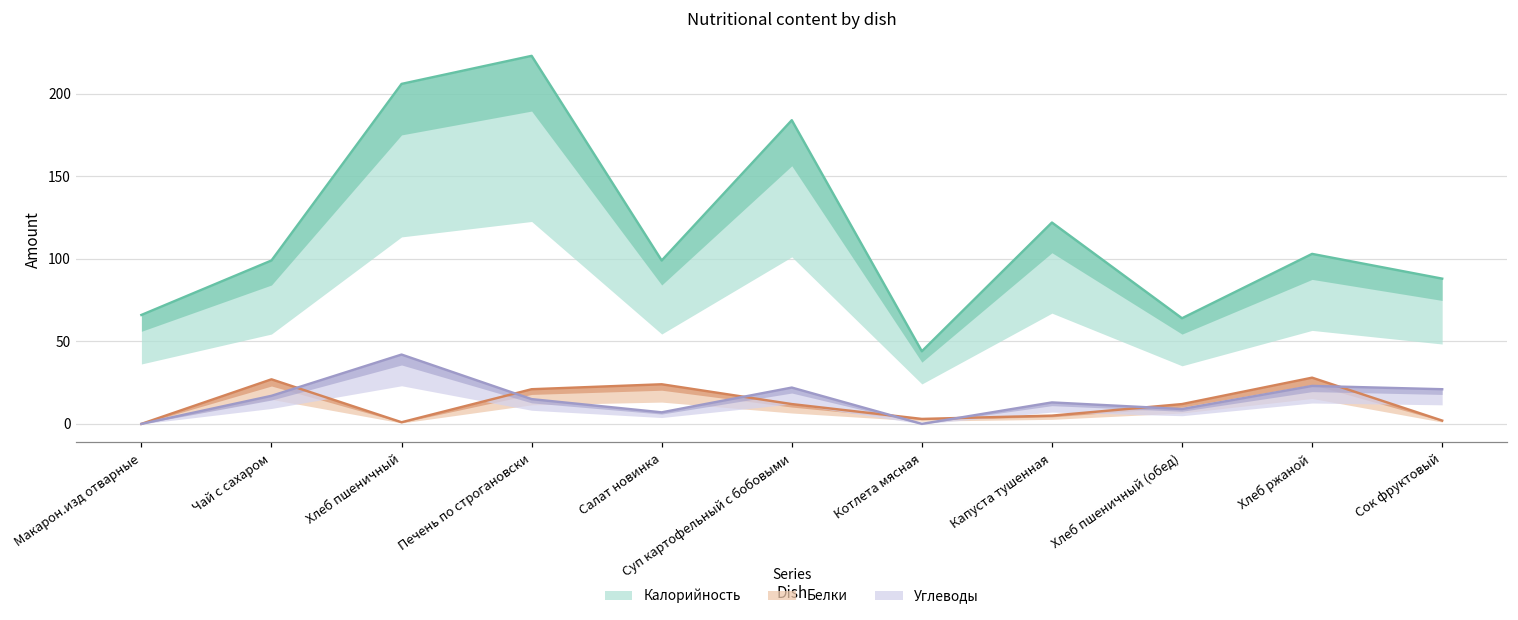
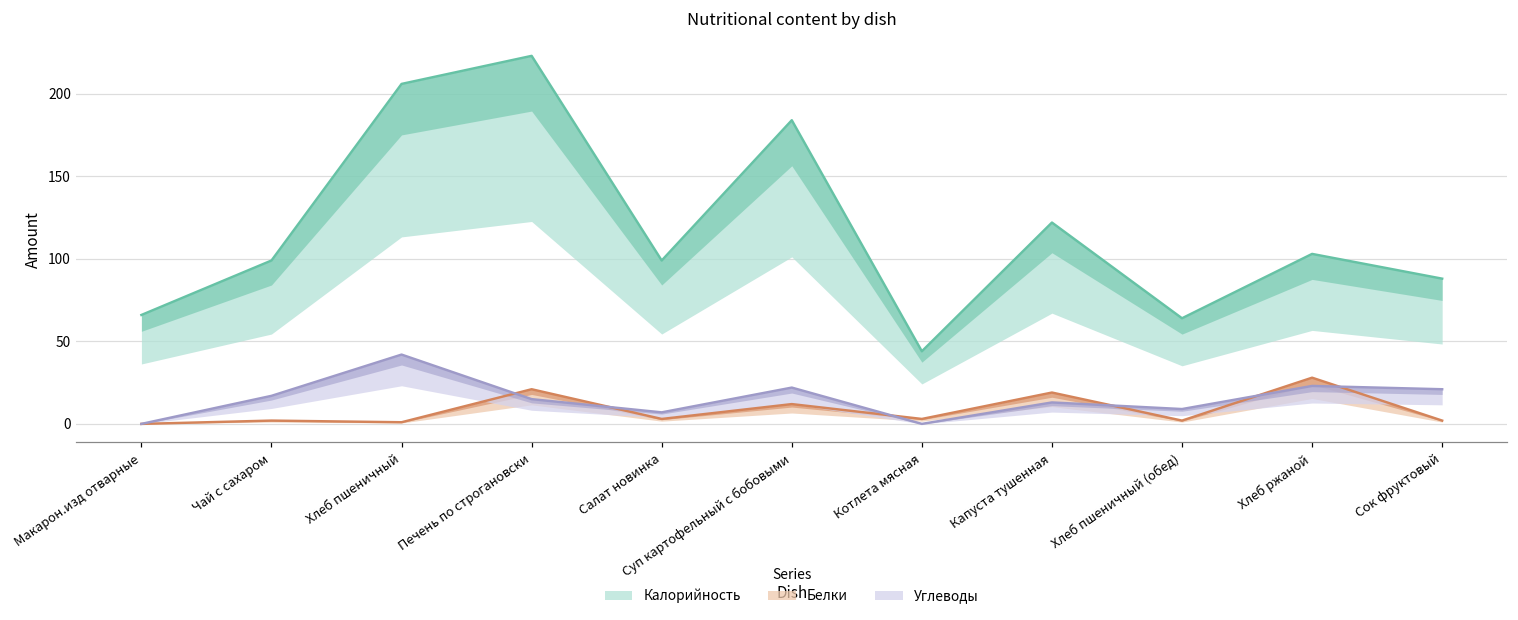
  {
    "Белки": {
-     "Чай с сахаром": 27,
+     "Чай с сахаром": 2,
      "Хлеб пшеничный": 1,
      "Печень по строгановски": 21,
-     "Салат новинка": 24,
+     "Салат новинка": 3,
      "Суп картофельный с бобовыми": 12,
      "Котлета мясная": 3,
-     "Капуста тушенная": 5,
-     "Хлеб пшеничный (обед)": 12,
+     "Капуста тушенная": 19,
+     "Хлеб пшеничный (обед)": 2,
      "Хлеб ржаной": 28,
      "Сок фруктовый": 2
    }
  }
